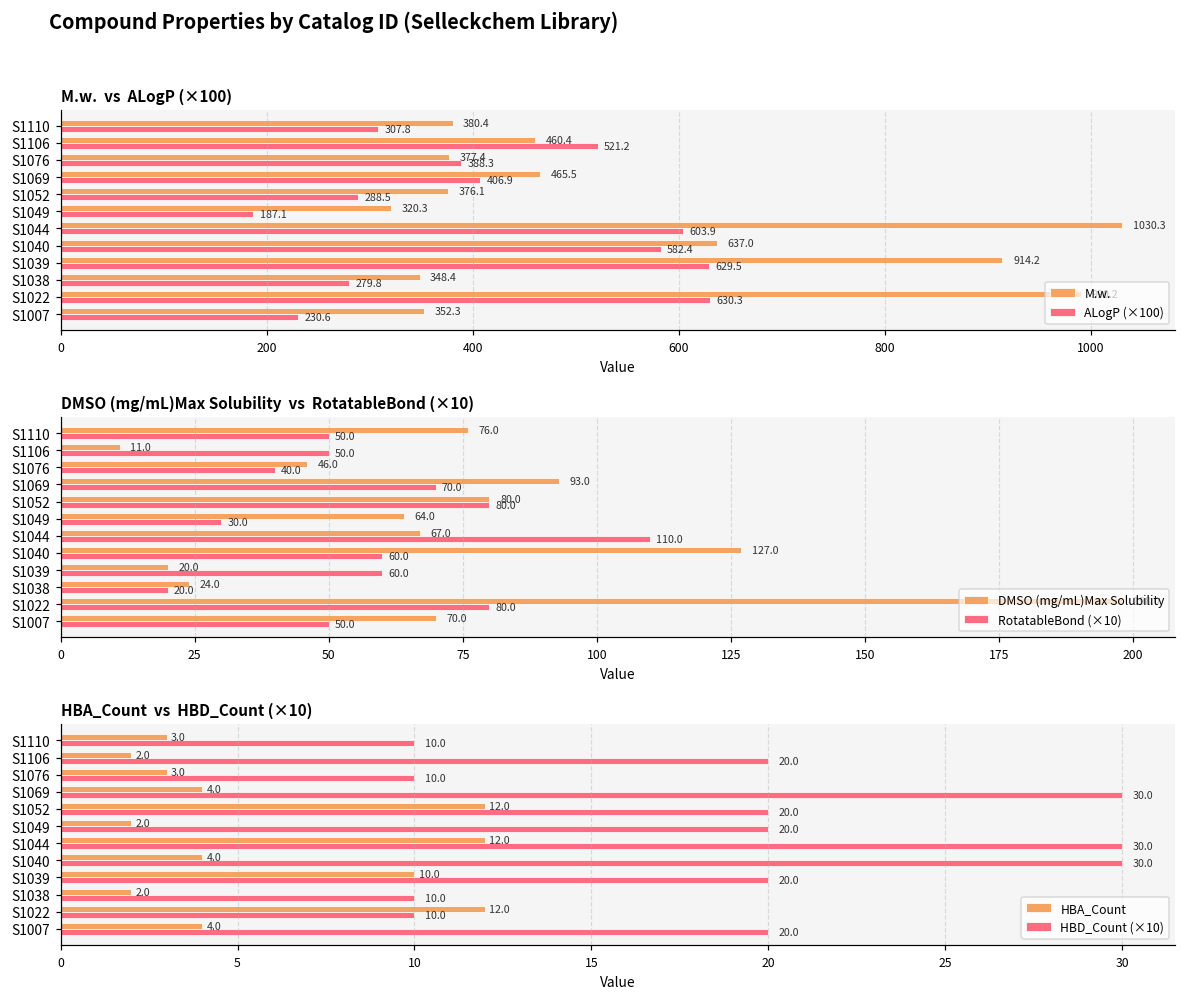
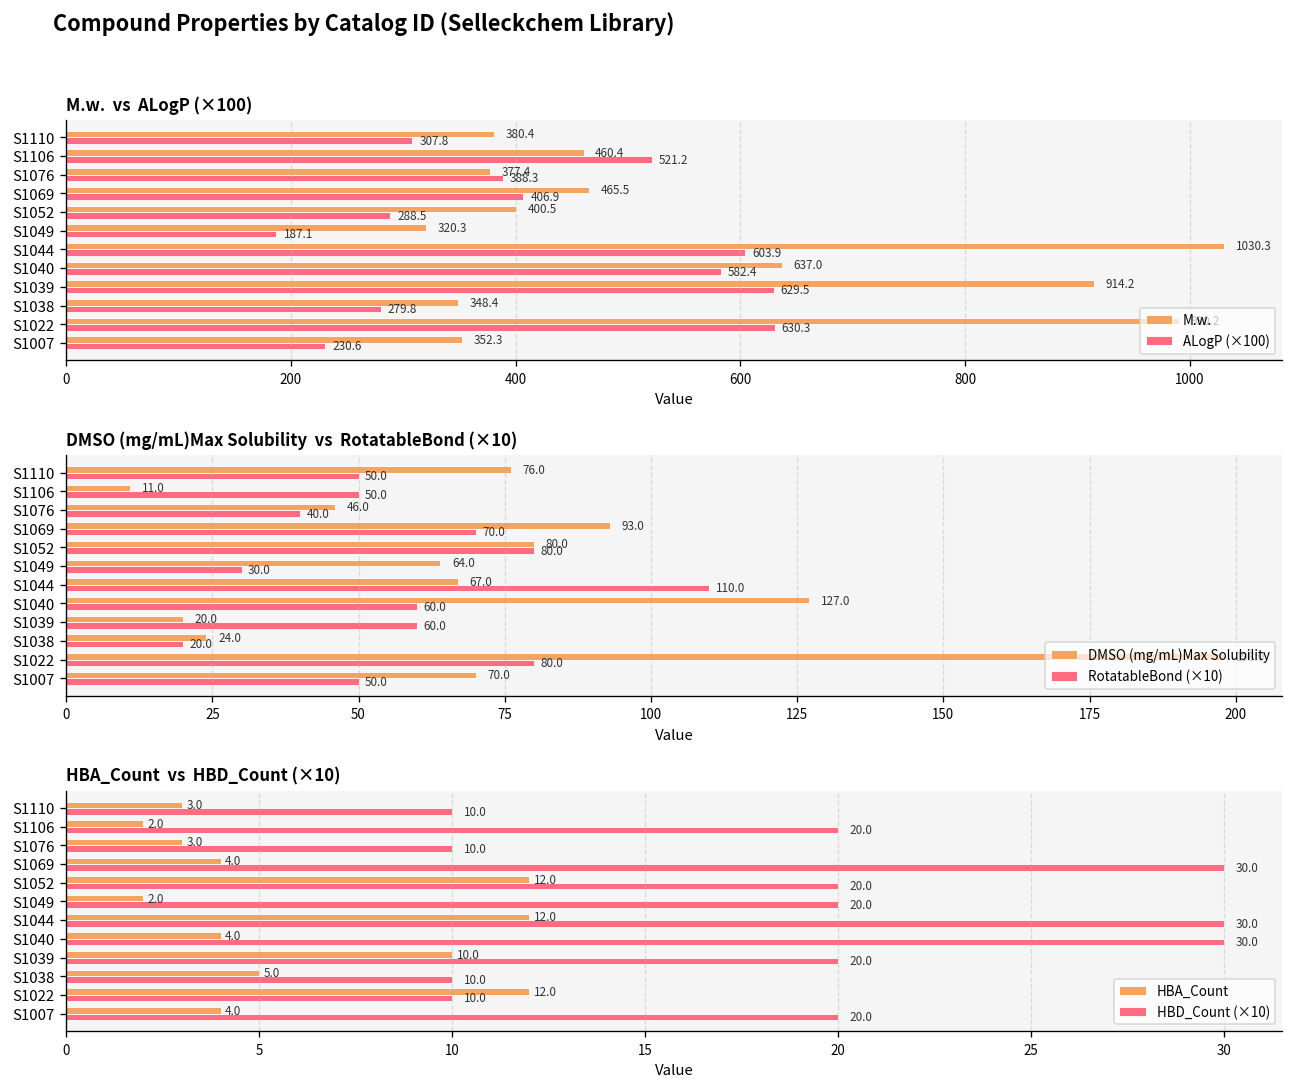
  {
    "M.w. vs ALogP (×100)": {
      "M.w.": {
        "S1110": 380.4,
        "S1106": 460.4,
        "S1069": 465.5,
-       "S1052": 376.1,
+       "S1052": 400.5,
        "S1049": 320.3,
        "S1044": 1030.3,
        "S1040": 637.0,
        "S1039": 914.2,
        "S1038": 348.4,
        "S1007": 352.3
      },
      "ALogP (×100)": {
        "S1110": 307.8,
        "S1106": 521.2,
        "S1069": 406.9,
        "S1052": 288.5,
        "S1049": 187.1,
        "S1044": 603.9,
        "S1040": 582.4,
        "S1039": 629.5,
        "S1038": 279.8,
        "S1022": 630.3,
        "S1007": 230.6
      }
    },
    "DMSO (mg/mL)Max Solubility vs RotatableBond (×10)": {
      "DMSO (mg/mL)Max Solubility": {
        "S1110": 76.0,
        "S1106": 11.0,
        "S1076": 46.0,
        "S1069": 93.0,
        "S1049": 64.0,
        "S1044": 67.0,
        "S1040": 127.0,
        "S1039": 20.0,
        "S1038": 24.0,
        "S1007": 70.0
      },
      "RotatableBond (×10)": {
        "S1110": 50.0,
        "S1106": 50.0,
        "S1076": 40.0,
        "S1069": 70.0,
        "S1049": 30.0,
        "S1044": 110.0,
        "S1040": 60.0,
        "S1039": 60.0,
        "S1038": 20.0,
        "S1022": 80.0,
        "S1007": 50.0
      }
    },
    "HBA_Count vs HBD_Count (×10)": {
      "HBA_Count": {
        "S1110": 3.0,
        "S1106": 2.0,
        "S1076": 3.0,
        "S1069": 4.0,
        "S1052": 12.0,
        "S1049": 2.0,
        "S1044": 12.0,
        "S1040": 4.0,
        "S1039": 10.0,
-       "S1038": 2.0,
+       "S1038": 5.0,
        "S1022": 12.0,
        "S1007": 4.0
      },
      "HBD_Count (×10)": {
        "S1110": 10.0,
        "S1106": 20.0,
        "S1076": 10.0,
        "S1069": 30.0,
        "S1052": 20.0,
        "S1049": 20.0,
        "S1044": 30.0,
        "S1040": 30.0,
        "S1039": 20.0,
        "S1038": 10.0,
        "S1022": 10.0,
        "S1007": 20.0
      }
    }
  }
